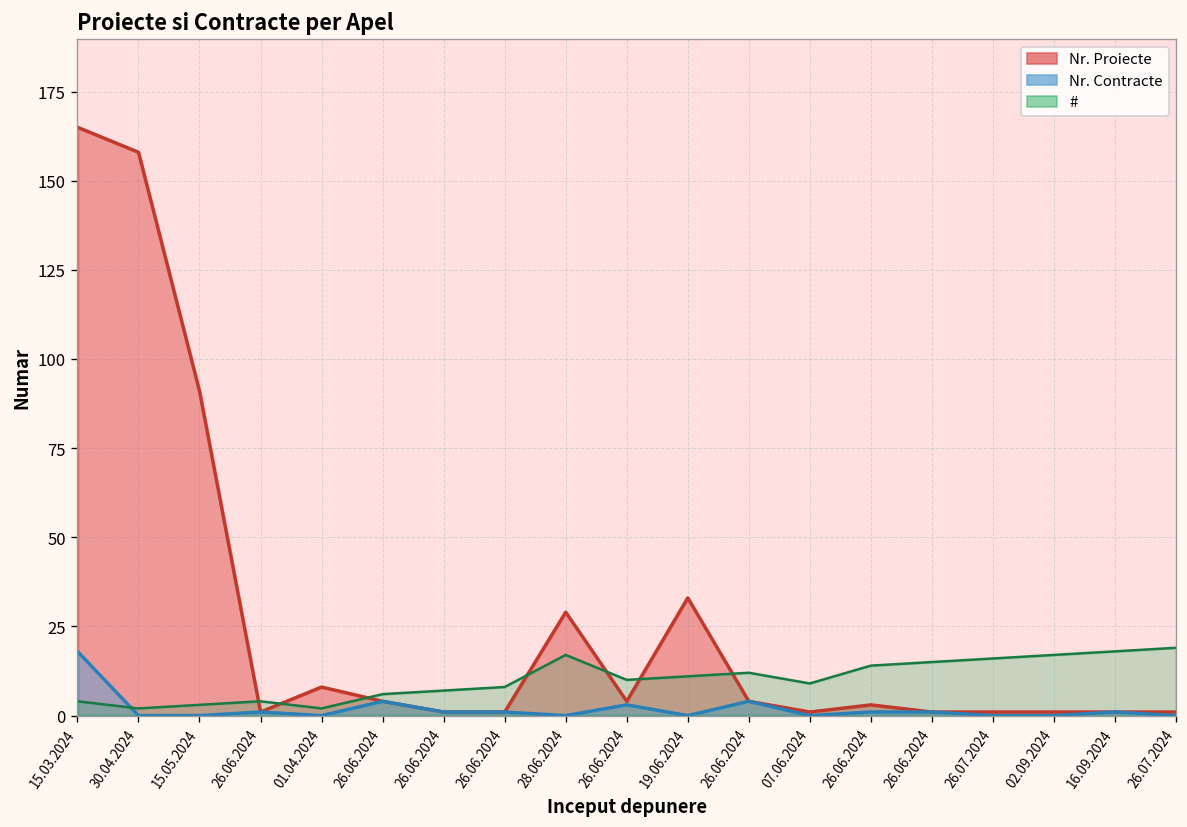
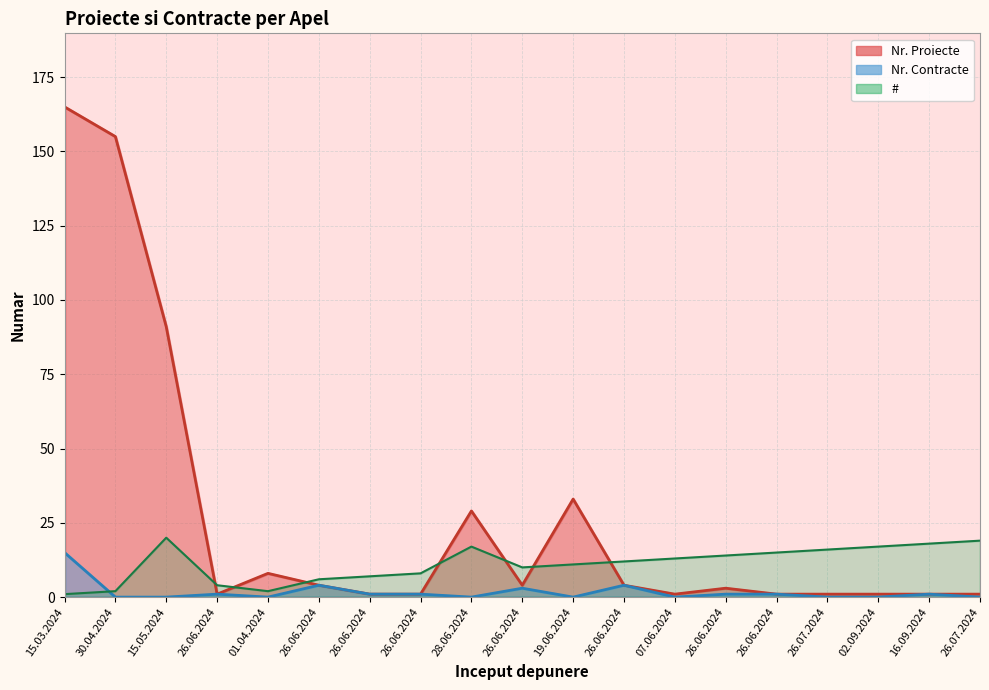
  {
    "Nr. Proiecte": {
      "15.03.2024": 165,
-     "30.04.2024": 158,
+     "30.04.2024": 155,
      "15.05.2024": 91,
      "01.04.2024": 8,
      "28.06.2024": 29,
      "19.06.2024": 33,
      "07.06.2024": 1,
      "02.09.2024": 1
    },
    "Nr. Contracte": {
-     "15.03.2024": 18,
+     "15.03.2024": 15,
      "30.04.2024": 0,
      "15.05.2024": 0,
      "01.04.2024": 0,
      "28.06.2024": 0,
      "19.06.2024": 0,
      "07.06.2024": 0,
      "02.09.2024": 0
    },
    "#": {
-     "15.03.2024": 4,
+     "15.03.2024": 1,
      "30.04.2024": 2,
-     "15.05.2024": 3,
+     "15.05.2024": 20,
      "01.04.2024": 2,
      "28.06.2024": 17,
      "19.06.2024": 11,
-     "07.06.2024": 9,
+     "07.06.2024": 13,
      "02.09.2024": 17,
      "16.09.2024": 18
    }
  }
